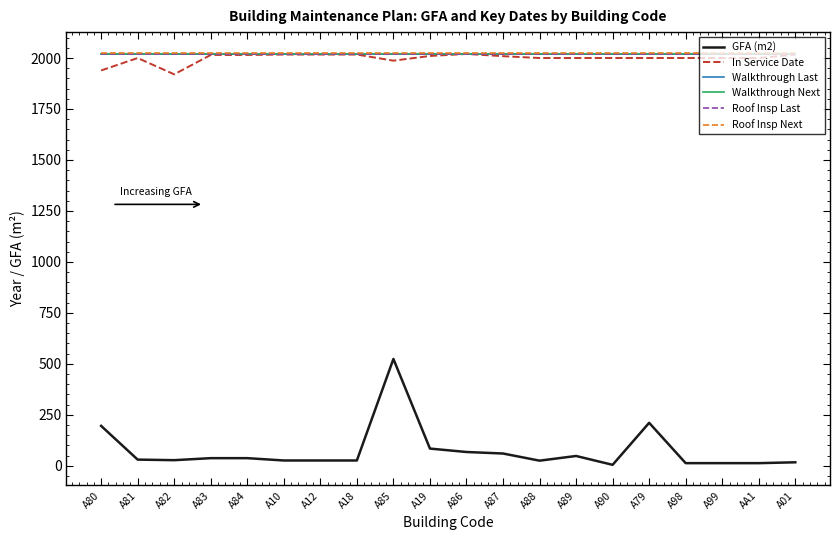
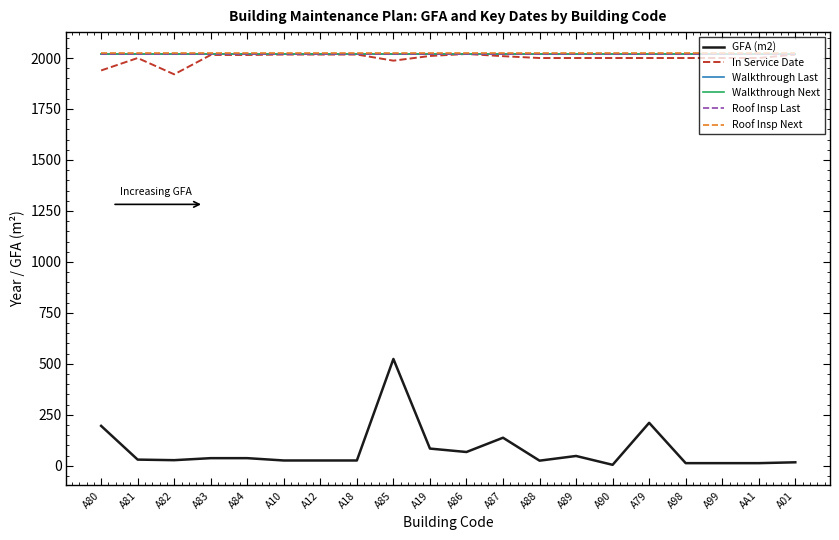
  {
    "GFA (m2)": {
      "A80": 200,
      "A81": 30,
      "A82": 30,
      "A83": 40,
      "A84": 40,
      "A10": 30,
      "A12": 30,
      "A18": 30,
      "A85": 520,
      "A19": 80,
      "A86": 70,
-     "A87": 60,
+     "A87": 140,
      "A88": 30,
      "A89": 50,
      "A90": 0,
      "A79": 210,
      "A98": 10,
      "A99": 10,
      "AA1": 10,
      "A01": 20
    },
    "In Service Date": {
      "A80": 1940,
      "A81": 2000,
      "A82": 1920,
      "A85": 1990,
      "A88": 2000,
      "A89": 2000,
      "A90": 2000,
      "A79": 2000,
      "A98": 2000
    }
  }
